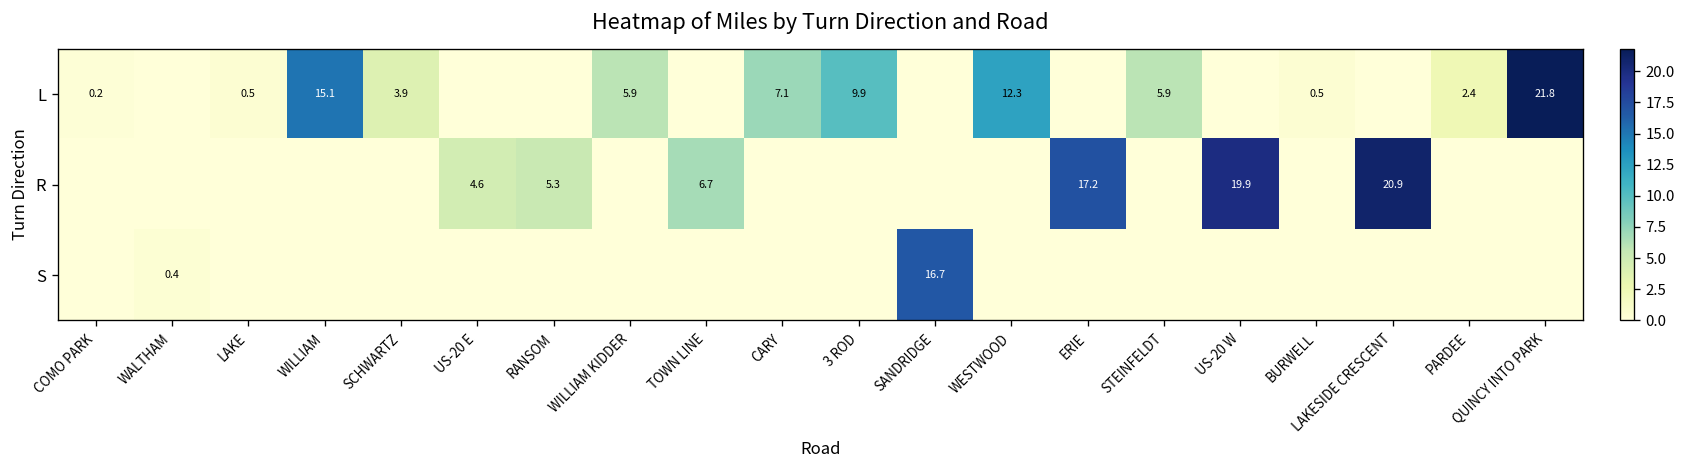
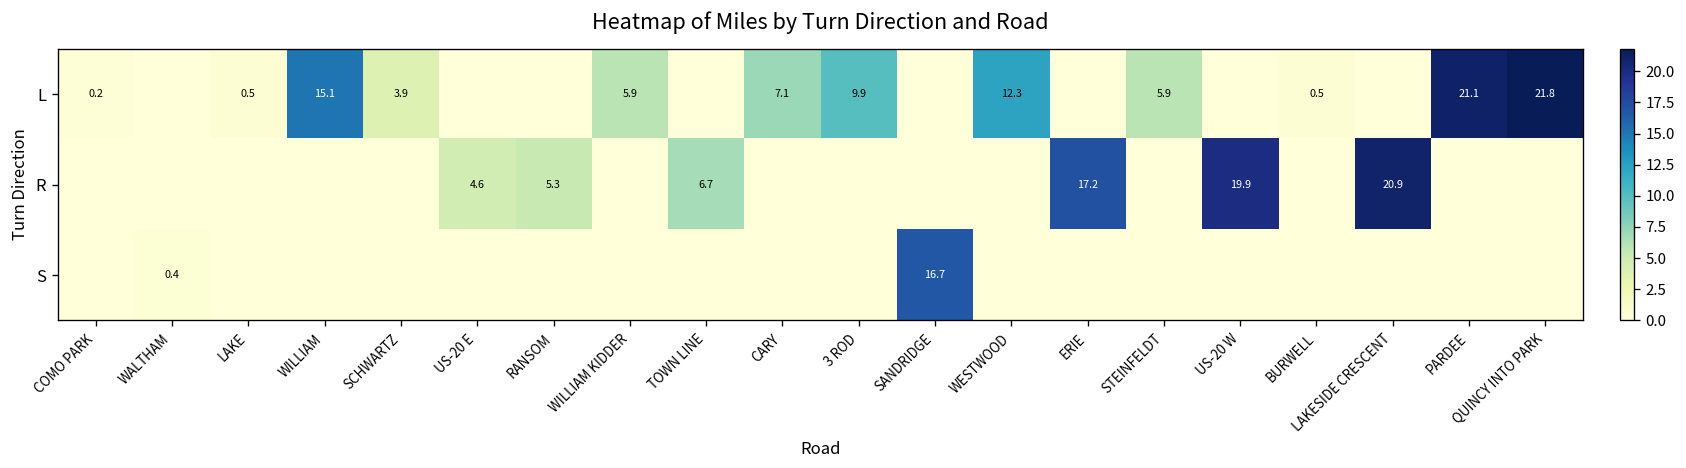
  {
    "L": {
      "COMO PARK": 0.2,
      "LAKE": 0.5,
      "WILLIAM": 15.1,
      "SCHWARTZ": 3.9,
      "WILLIAM KIDDER": 5.9,
      "CARY": 7.1,
      "3 ROD": 9.9,
      "WESTWOOD": 12.3,
      "STEINFELDT": 5.9,
      "BURWELL": 0.5,
-     "PARDEE": 2.4,
+     "PARDEE": 21.1,
      "QUINCY INTO PARK": 21.8
    },
    "R": {
      "US-20 E": 4.6,
      "RANSOM": 5.3,
      "TOWN LINE": 6.7,
      "ERIE": 17.2,
      "US-20 W": 19.9,
      "LAKESIDE CRESCENT": 20.9
    },
    "S": {
      "WALTHAM": 0.4,
      "SANDRIDGE": 16.7
    }
  }
